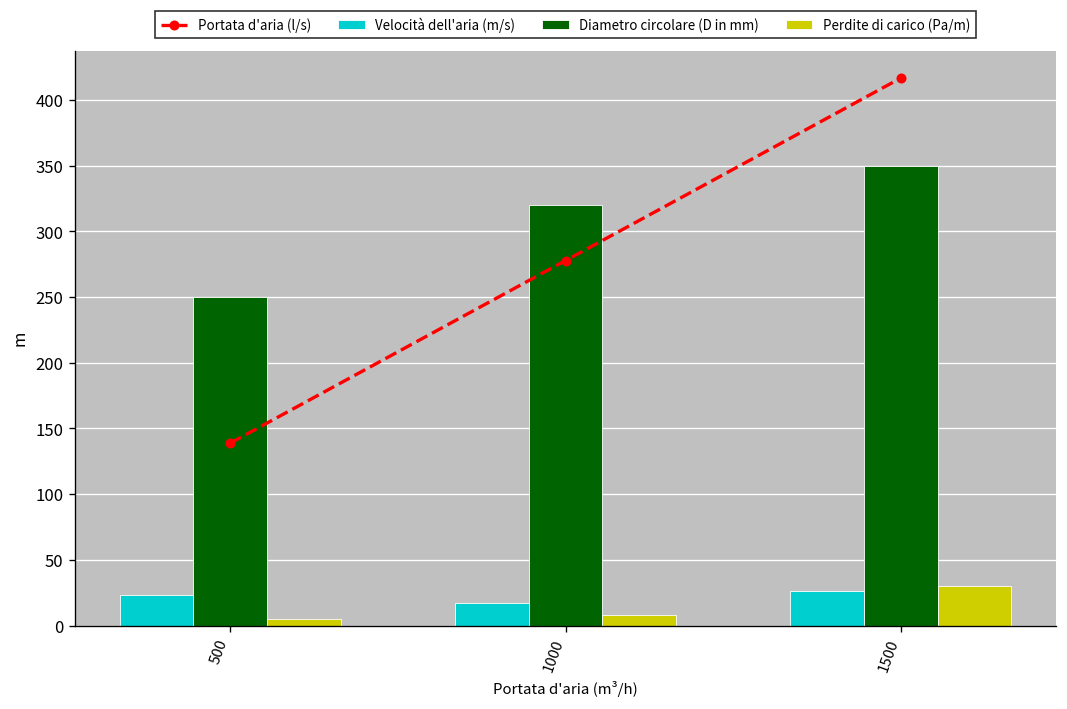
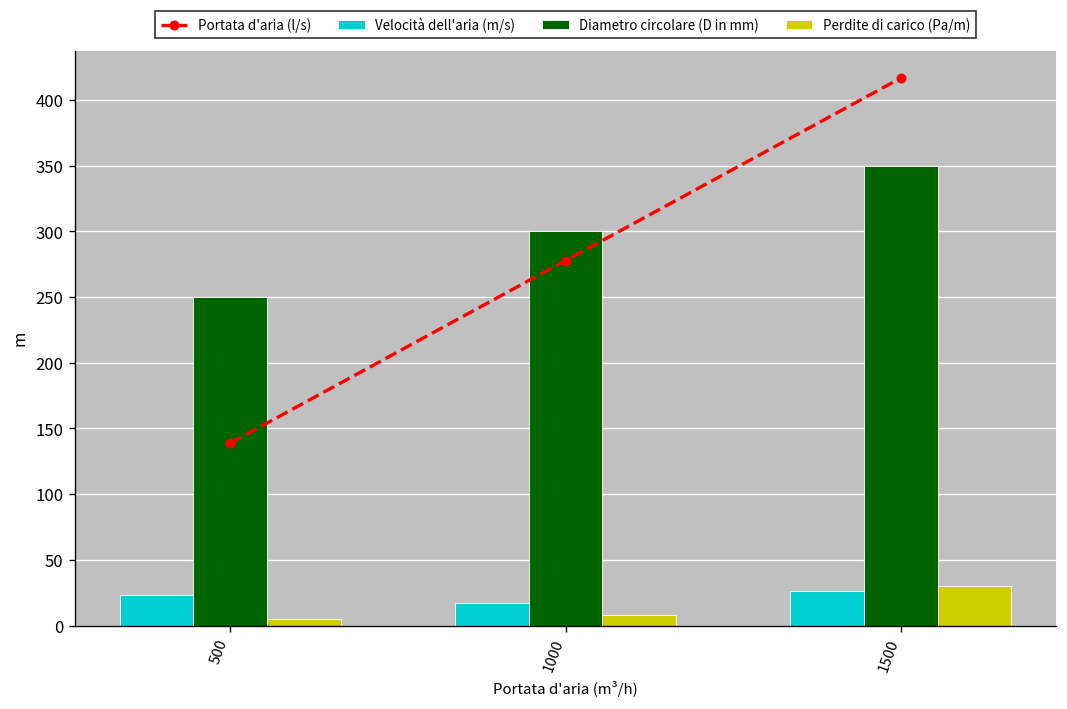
  {
    "Velocità dell'aria (m/s)": {
      "500": 23,
      "1000": 17,
      "1500": 26
    },
    "Portata d'aria (l/s)": {
      "500": 139,
      "1000": 278,
      "1500": 417
    },
    "Diametro circolare (D in mm)": {
      "500": 250,
-     "1000": 320,
+     "1000": 300,
      "1500": 350
    },
    "Perdite di carico (Pa/m)": {
      "500": 5,
      "1000": 8,
      "1500": 30
    }
  }
